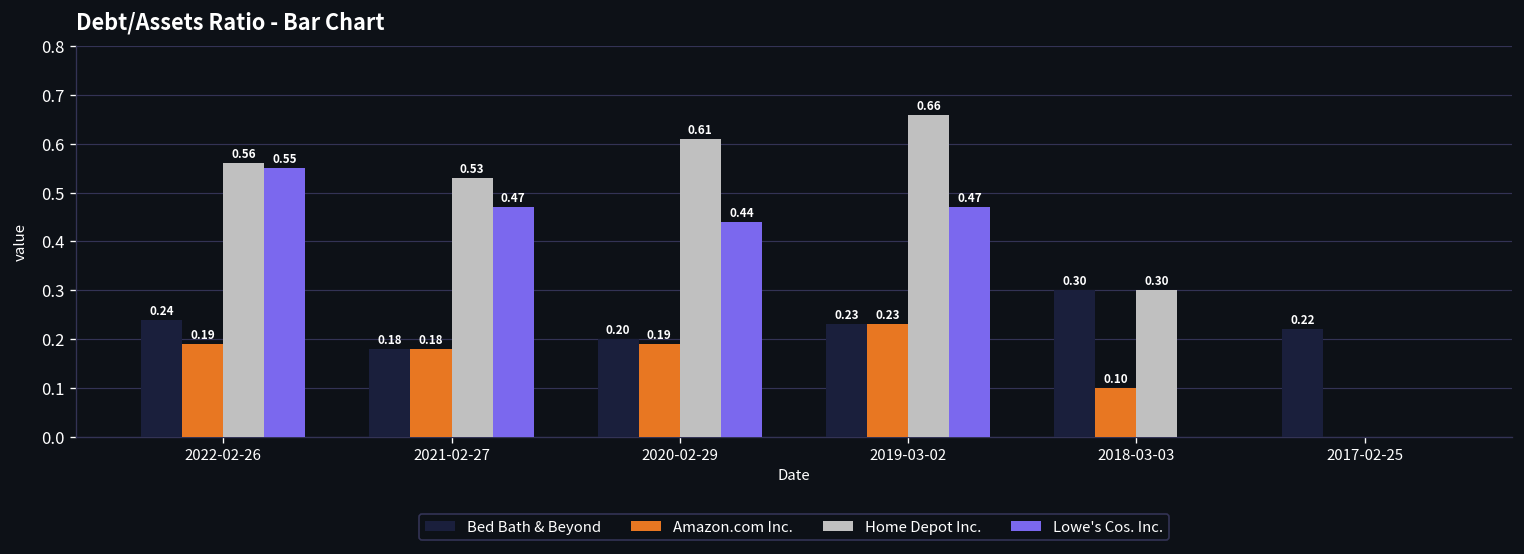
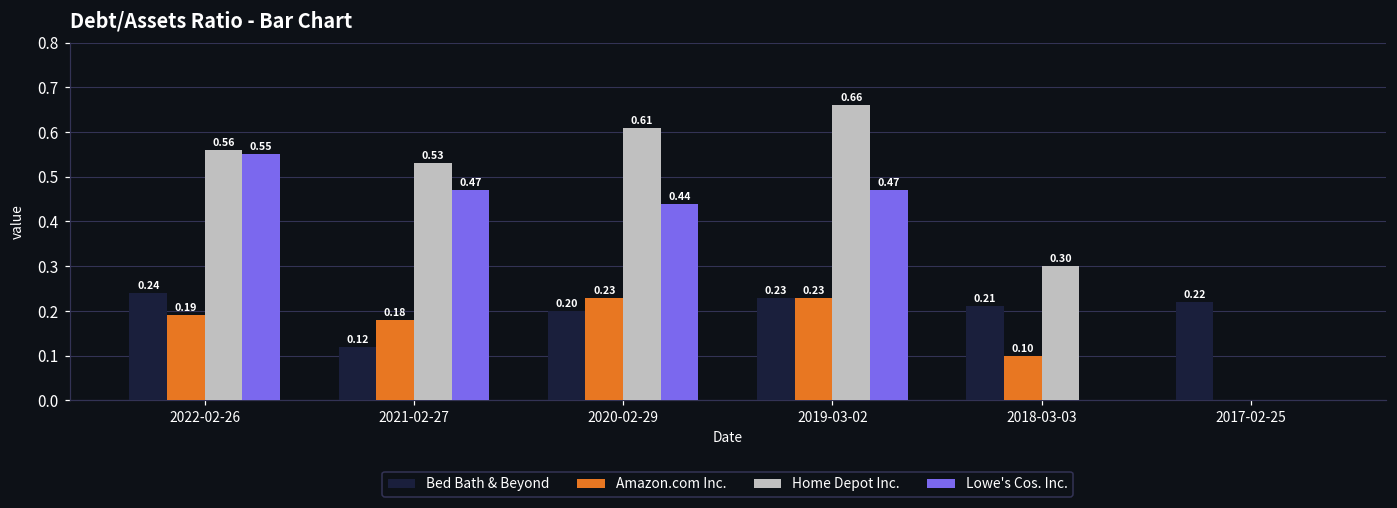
  {
    "Bed Bath & Beyond": {
      "2022-02-26": 0.24,
-     "2021-02-27": 0.18,
+     "2021-02-27": 0.12,
      "2020-02-29": 0.20,
      "2019-03-02": 0.23,
-     "2018-03-03": 0.30,
+     "2018-03-03": 0.21,
      "2017-02-25": 0.22
    },
    "Amazon.com Inc.": {
      "2022-02-26": 0.19,
      "2021-02-27": 0.18,
-     "2020-02-29": 0.19,
+     "2020-02-29": 0.23,
      "2019-03-02": 0.23,
      "2018-03-03": 0.10
    },
    "Home Depot Inc.": {
      "2022-02-26": 0.56,
      "2021-02-27": 0.53,
      "2020-02-29": 0.61,
      "2019-03-02": 0.66,
      "2018-03-03": 0.30
    },
    "Lowe's Cos. Inc.": {
      "2022-02-26": 0.55,
      "2021-02-27": 0.47,
      "2020-02-29": 0.44,
      "2019-03-02": 0.47
    }
  }
